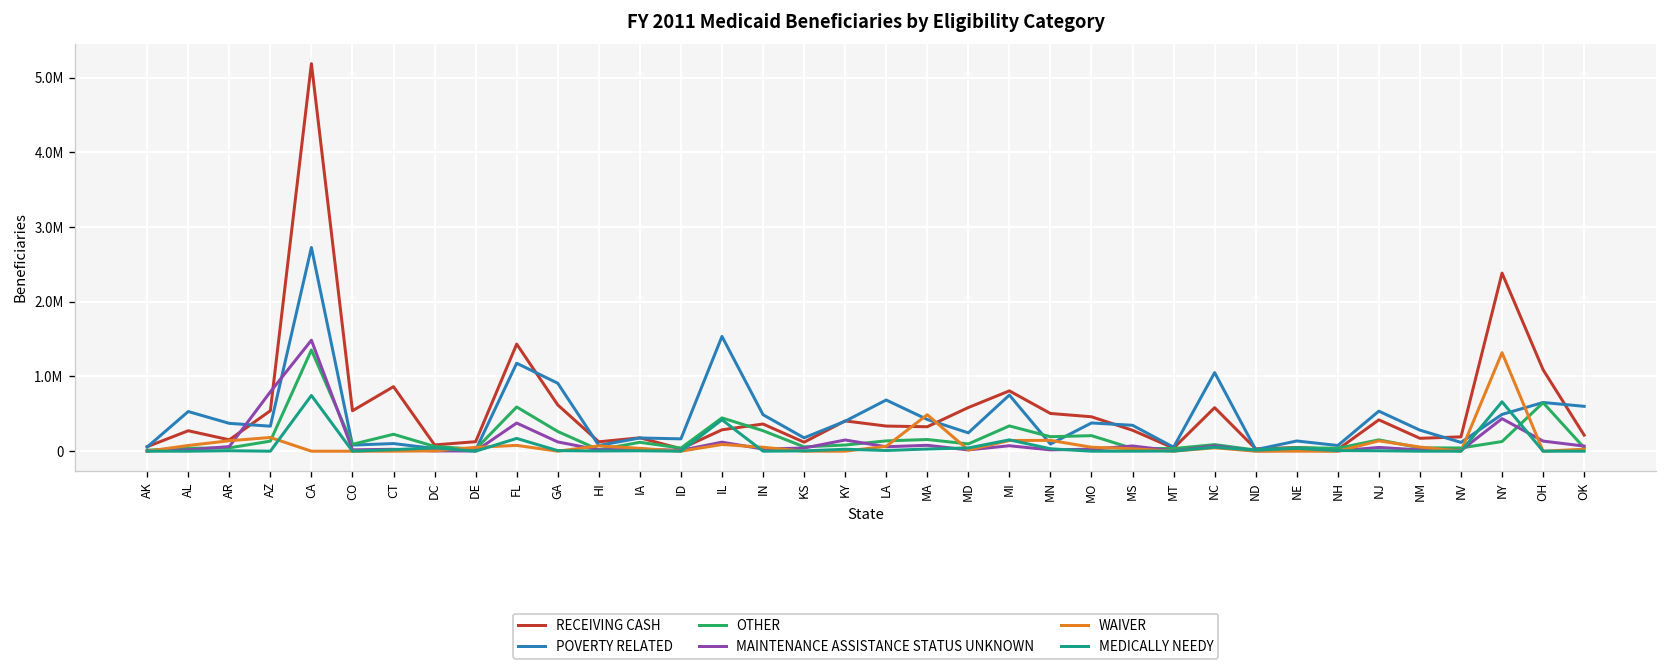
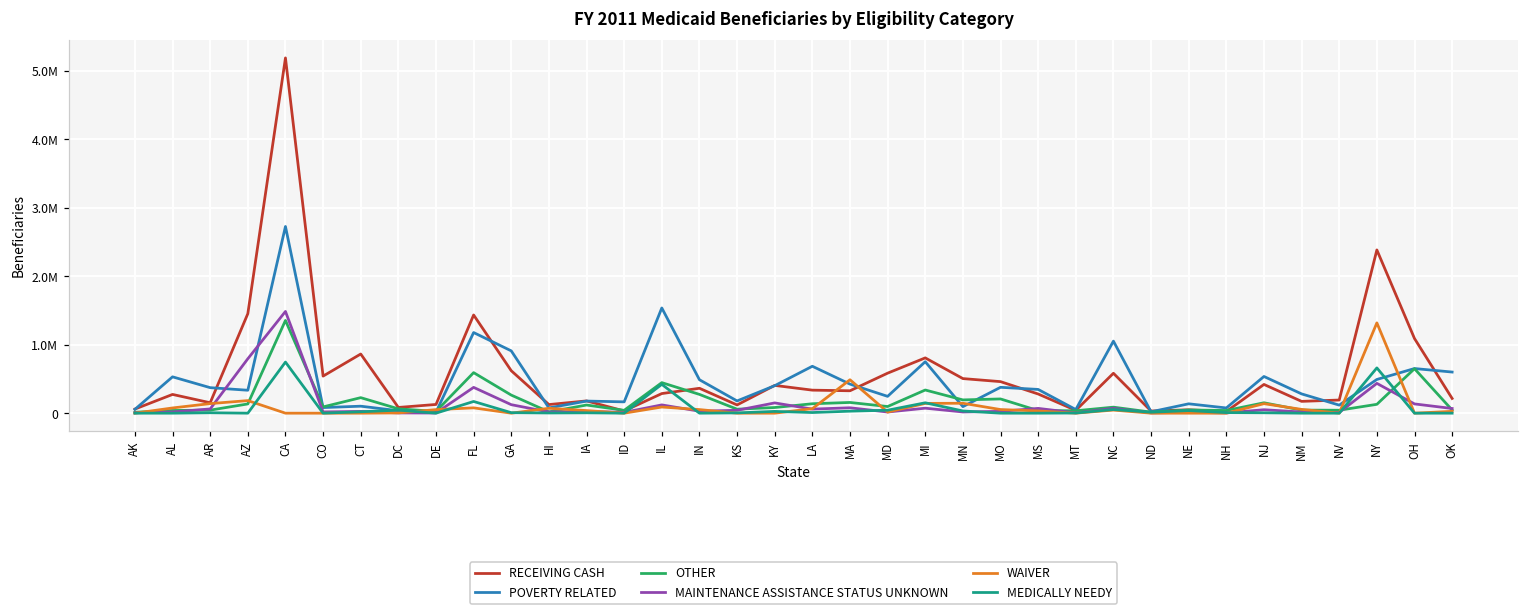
  {
    "RECEIVING CASH": {
      "AL": 300000,
-     "AZ": 500000,
+     "AZ": 1500000,
      "CA": 5200000,
      "CO": 500000,
      "CT": 900000,
      "DE": 100000,
      "FL": 1400000,
      "GA": 600000,
      "HI": 100000,
      "IL": 300000,
      "IN": 400000,
      "KS": 100000,
      "LA": 300000,
      "MA": 300000,
      "MD": 600000,
      "MI": 800000,
      "MN": 500000,
      "MO": 500000,
      "MS": 300000,
      "NC": 600000,
      "NJ": 400000,
      "NM": 200000,
      "NV": 200000,
      "NY": 2400000,
      "OH": 1100000,
      "OK": 200000
    },
    "POVERTY RELATED": {
      "AL": 500000,
      "AR": 400000,
      "AZ": 300000,
      "CA": 2700000,
      "CT": 100000,
      "FL": 1200000,
      "GA": 900000,
      "ID": 200000,
      "IL": 1500000,
      "IN": 500000,
      "KS": 200000,
      "LA": 700000,
      "MA": 400000,
      "MD": 200000,
      "MI": 800000,
      "MN": 100000,
      "MO": 400000,
      "MS": 300000,
      "NC": 1100000,
      "NE": 100000,
      "NJ": 500000,
      "NM": 300000,
      "NV": 100000,
      "NY": 500000,
      "OK": 600000
    },
    "MAINTENANCE ASSISTANCE STATUS UNKNOWN": {
      "AZ": 800000,
      "CA": 1500000,
      "FL": 400000,
      "GA": 100000,
      "KY": 100000,
      "MA": 100000,
      "MI": 100000,
      "NJ": 100000,
      "NY": 400000,
      "OH": 100000
    },
    "WAIVER": {
      "AZ": 200000,
      "CA": 0,
      "FL": 100000,
      "MA": 500000,
      "MN": 100000,
      "NY": 1300000
    }
  }
